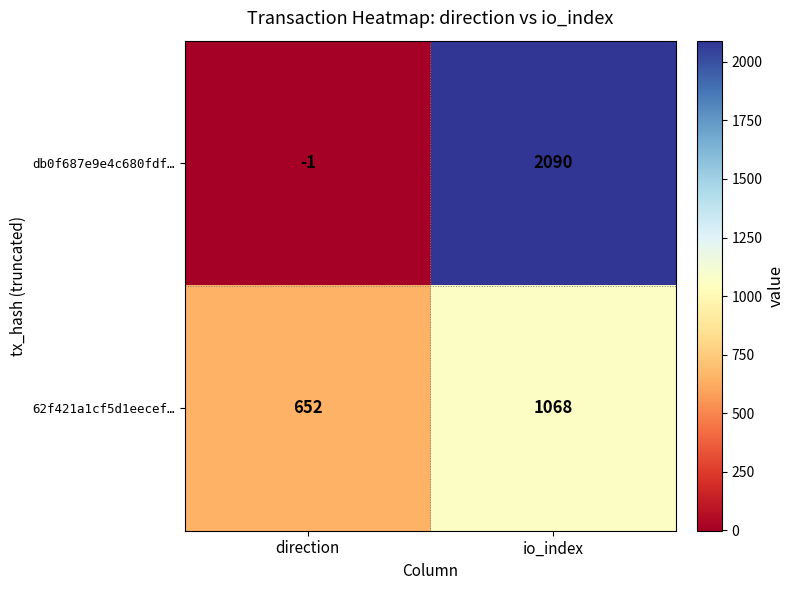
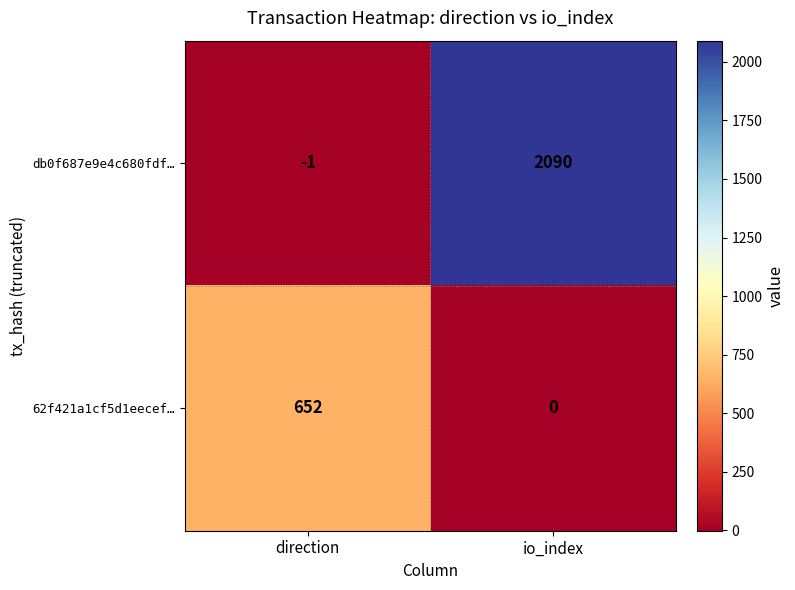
  {
    "db0f687e9e4c680fdf…": {
      "direction": -1,
      "io_index": 2090
    },
    "62f421a1cf5d1eecef…": {
      "direction": 652,
-     "io_index": 1068
+     "io_index": 0
    }
  }
